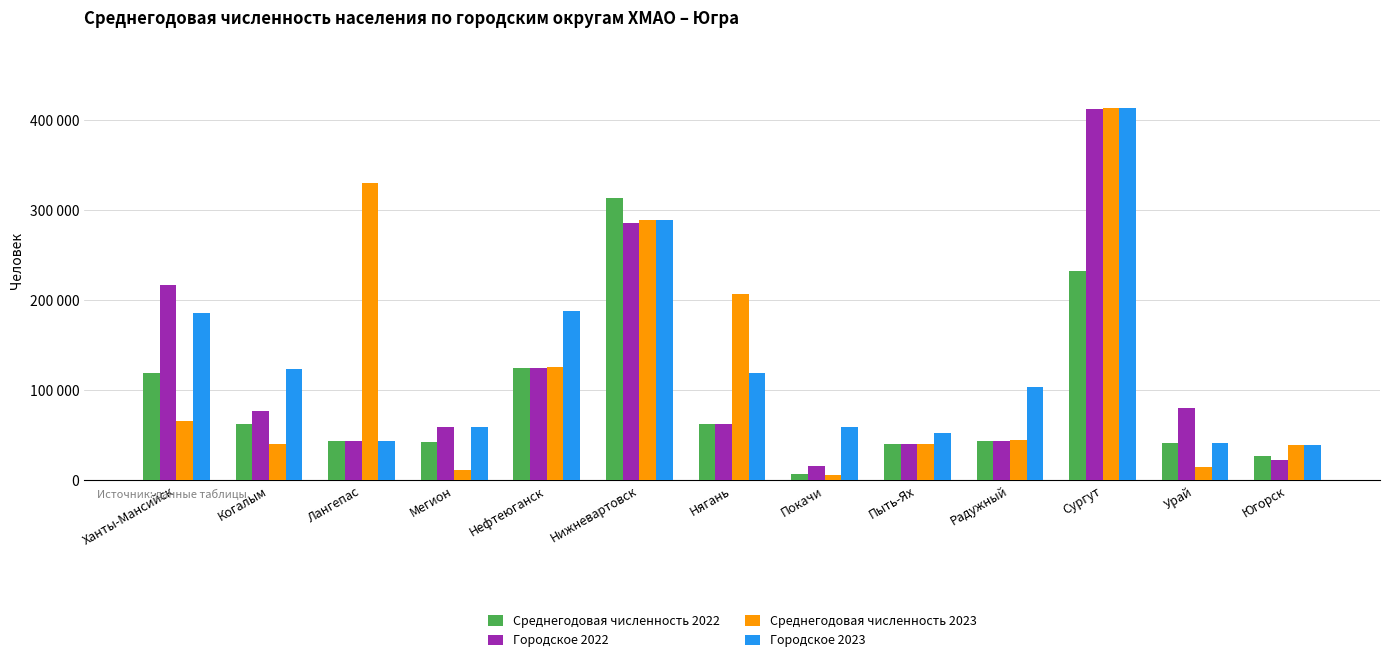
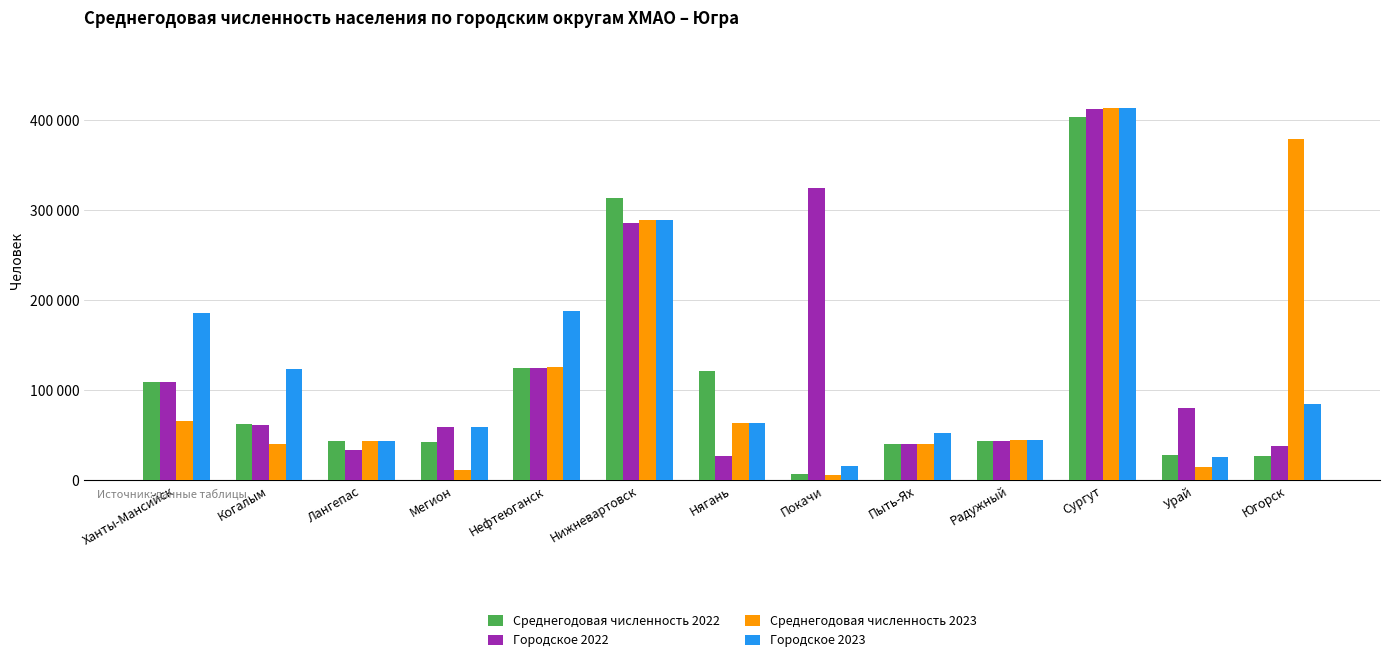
  {
    "Среднегодовая численность 2022": {
-     "Ханты-Мансийск": 120000,
+     "Ханты-Мансийск": 110000,
      "Когалым": 60000,
      "Лангепас": 40000,
      "Мегион": 40000,
      "Нефтеюганск": 120000,
      "Нижневартовск": 310000,
-     "Нягань": 60000,
+     "Нягань": 120000,
      "Покачи": 10000,
      "Пыть-Ях": 40000,
      "Радужный": 40000,
-     "Сургут": 230000,
-     "Урай": 40000,
+     "Сургут": 400000,
+     "Урай": 30000,
      "Югорск": 30000
    },
    "Городское 2022": {
-     "Ханты-Мансийск": 220000,
-     "Когалым": 80000,
-     "Лангепас": 40000,
+     "Ханты-Мансийск": 110000,
+     "Когалым": 60000,
+     "Лангепас": 30000,
      "Мегион": 60000,
      "Нефтеюганск": 120000,
      "Нижневартовск": 290000,
-     "Нягань": 60000,
-     "Покачи": 20000,
+     "Нягань": 30000,
+     "Покачи": 320000,
      "Пыть-Ях": 40000,
      "Радужный": 40000,
      "Сургут": 410000,
      "Урай": 80000,
-     "Югорск": 20000
+     "Югорск": 40000
    },
    "Среднегодовая численность 2023": {
      "Ханты-Мансийск": 70000,
      "Когалым": 40000,
-     "Лангепас": 330000,
+     "Лангепас": 40000,
      "Мегион": 10000,
      "Нефтеюганск": 130000,
      "Нижневартовск": 290000,
-     "Нягань": 210000,
+     "Нягань": 60000,
      "Покачи": 10000,
      "Пыть-Ях": 40000,
      "Радужный": 50000,
      "Сургут": 410000,
      "Урай": 10000,
-     "Югорск": 40000
+     "Югорск": 380000
    },
    "Городское 2023": {
      "Ханты-Мансийск": 190000,
      "Когалым": 120000,
      "Лангепас": 40000,
      "Мегион": 60000,
      "Нефтеюганск": 190000,
      "Нижневартовск": 290000,
-     "Нягань": 120000,
-     "Покачи": 60000,
+     "Нягань": 60000,
+     "Покачи": 20000,
      "Пыть-Ях": 50000,
-     "Радужный": 100000,
+     "Радужный": 50000,
      "Сургут": 410000,
-     "Урай": 40000,
-     "Югорск": 40000
+     "Урай": 30000,
+     "Югорск": 80000
    }
  }
